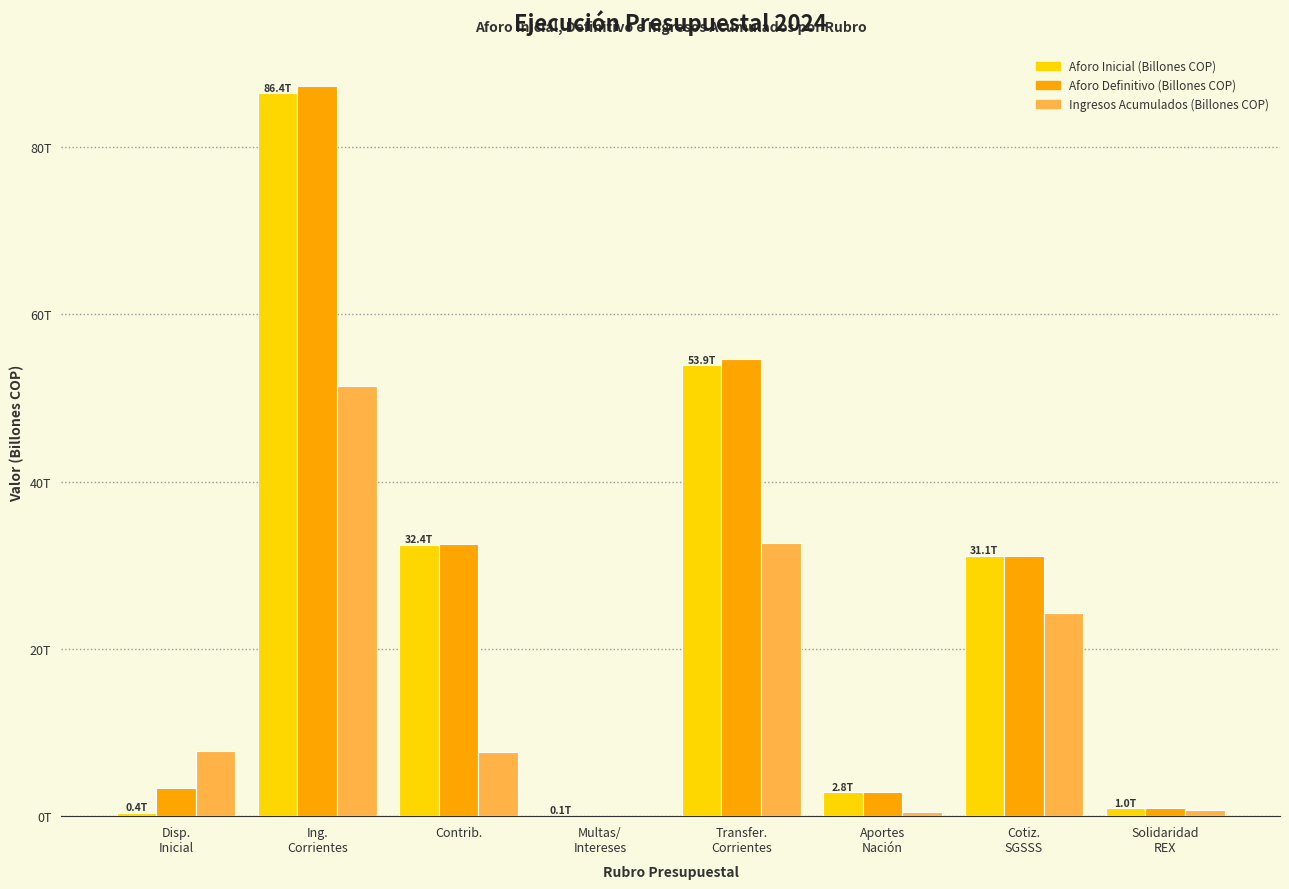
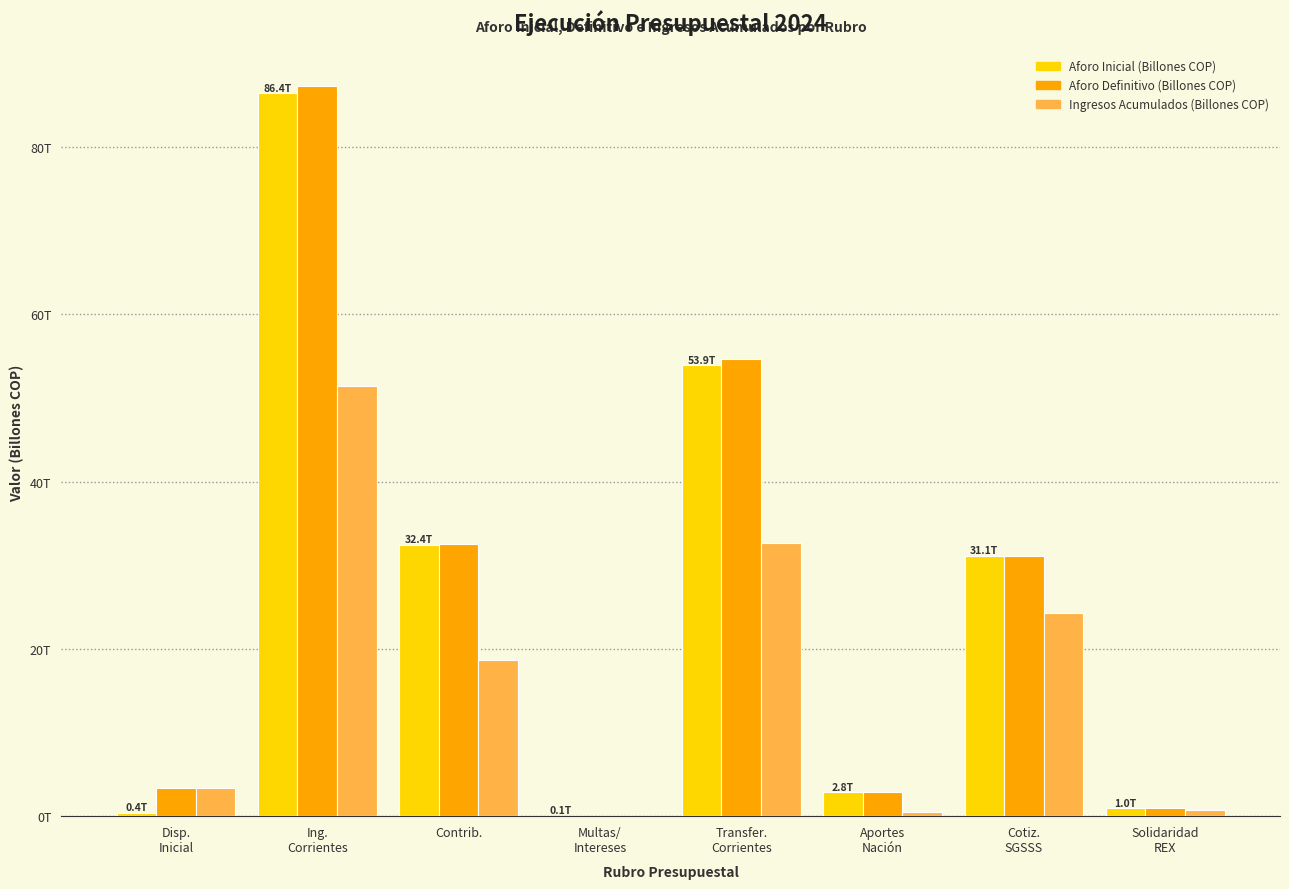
  {
    "Ingresos Acumulados (Billones COP)": {
-     "Disp. Inicial": "8T",
+     "Disp. Inicial": "3T",
      "Ing. Corrientes": "51T",
-     "Contrib.": "8T",
+     "Contrib.": "19T",
      "Transfer. Corrientes": "33T",
      "Aportes Nación": "1T",
      "Cotiz. SGSSS": "24T",
      "Solidaridad REX": "1T"
    }
  }
